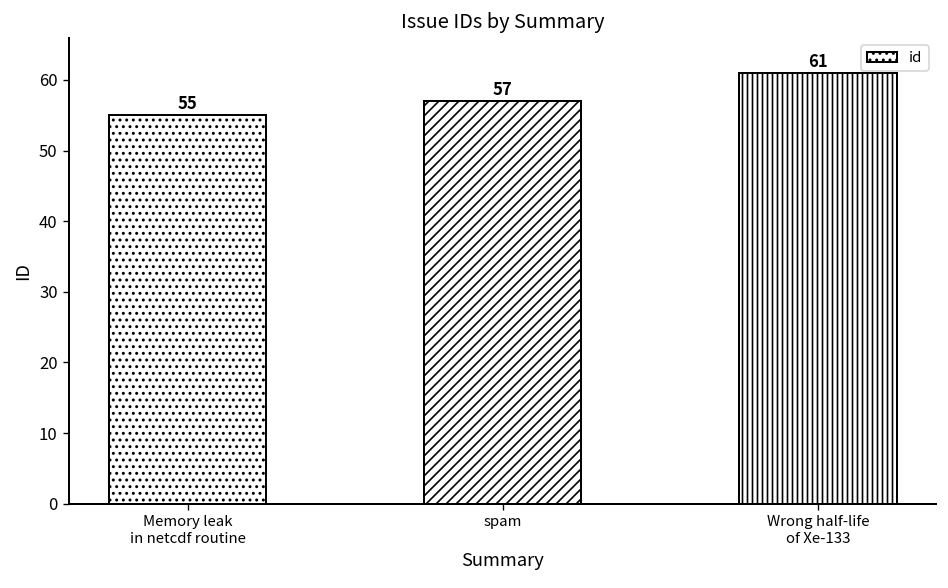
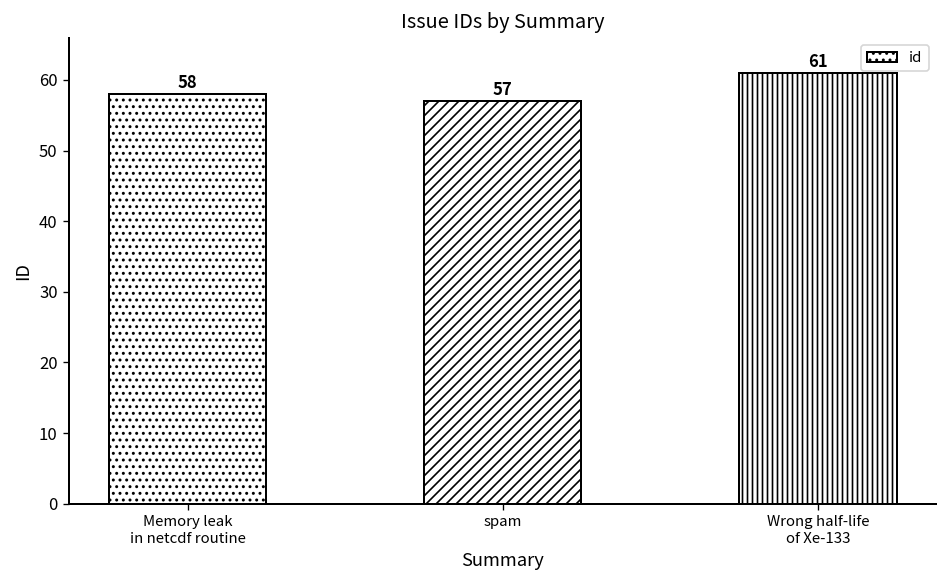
  {
-   "Memory leak in netcdf routine": 55,
+   "Memory leak in netcdf routine": 58,
    "spam": 57,
    "Wrong half-life of Xe-133": 61
  }
